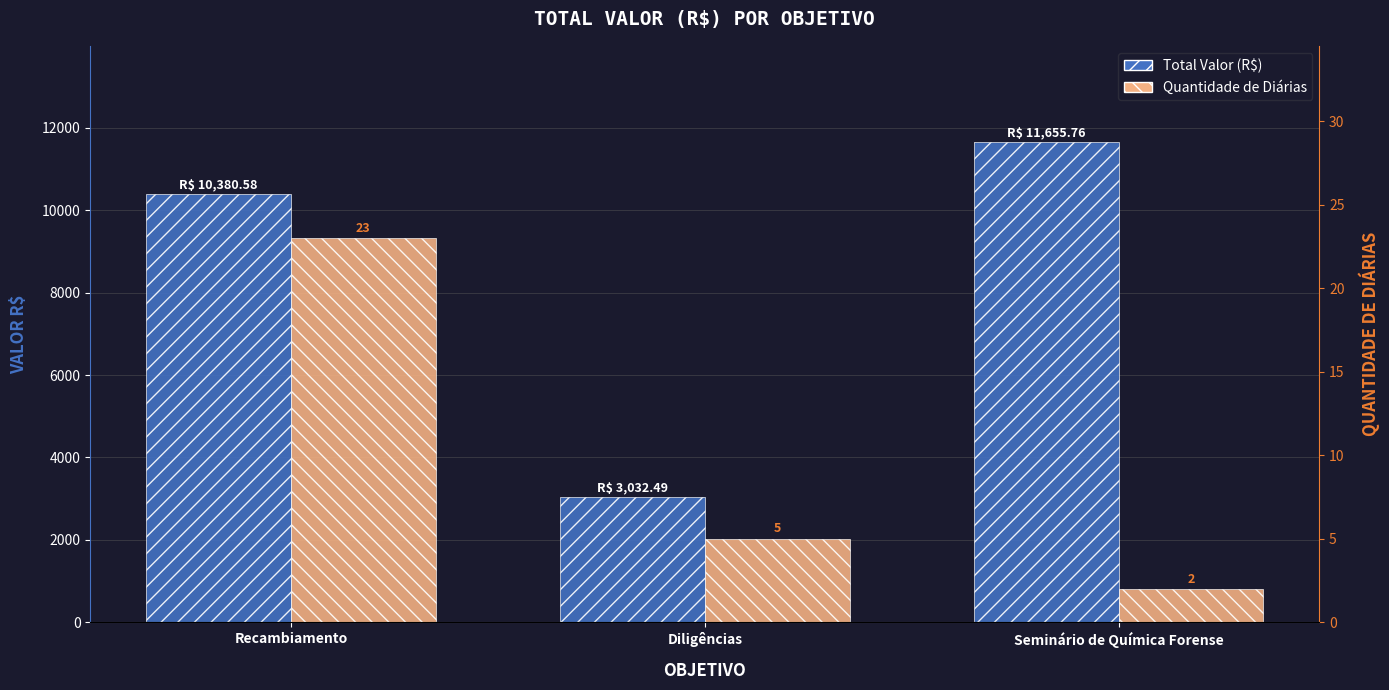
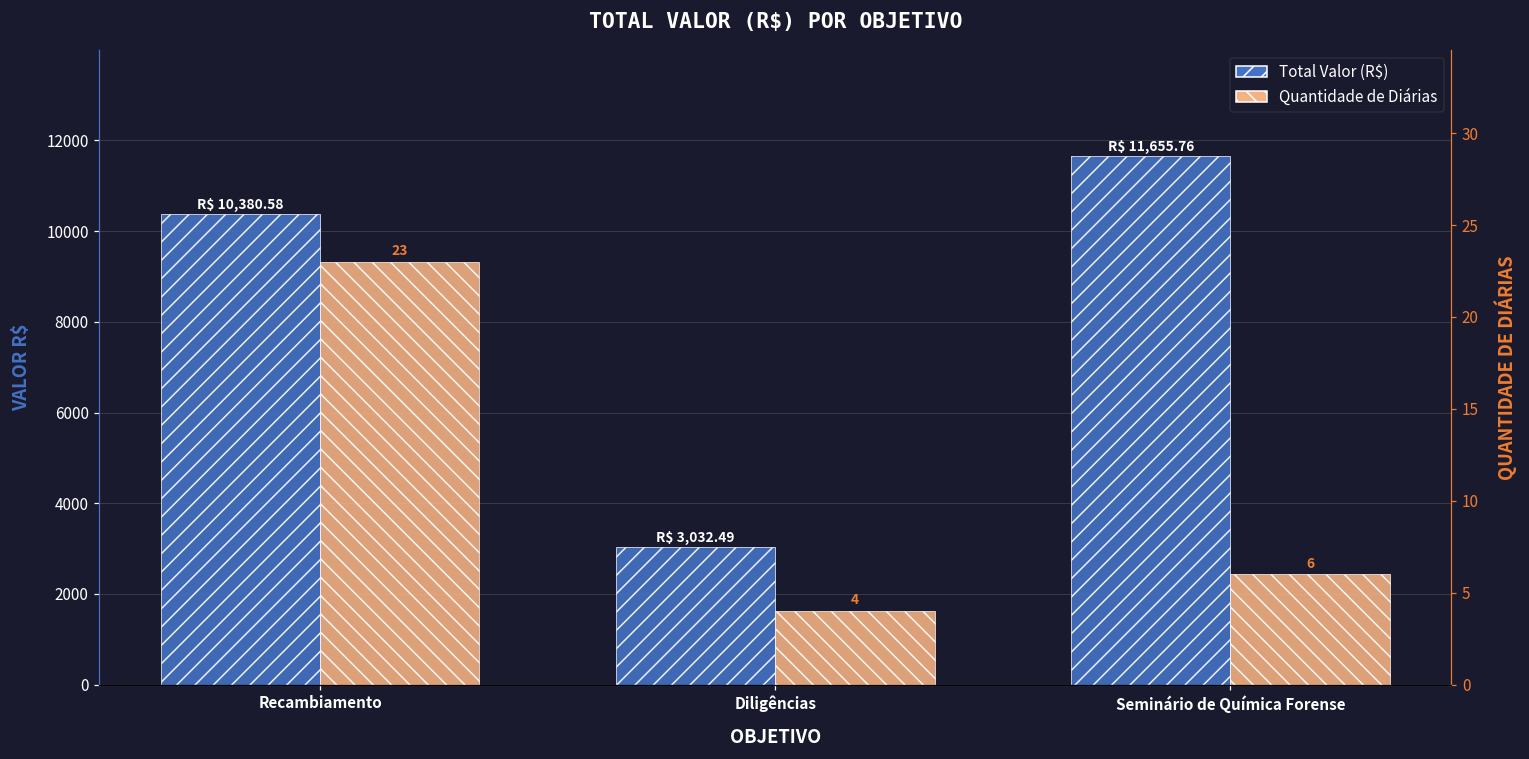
  {
    "Total Valor (R$)": {
      "Recambiamento": "10,380.58",
      "Diligências": "3,032.49",
      "Seminário de Química Forense": "11,655.76"
    },
    "Quantidade de Diárias": {
      "Recambiamento": "23",
-     "Diligências": "5",
-     "Seminário de Química Forense": "2"
+     "Diligências": "4",
+     "Seminário de Química Forense": "6"
    }
  }
